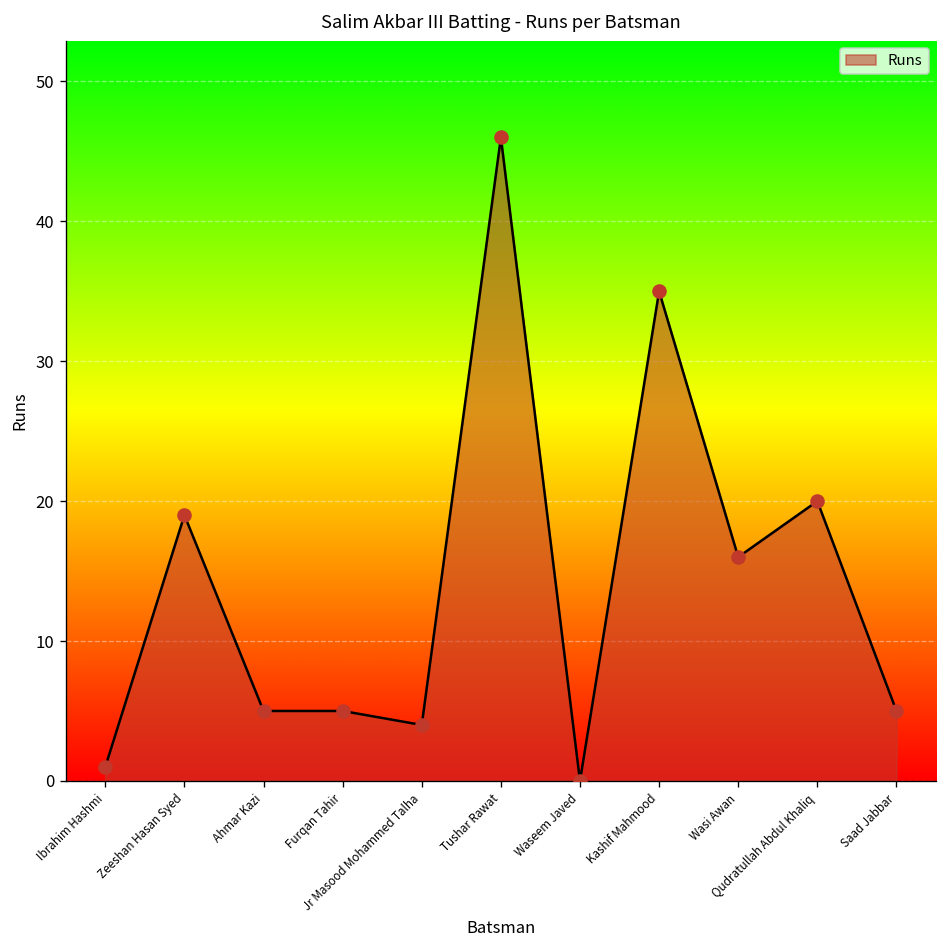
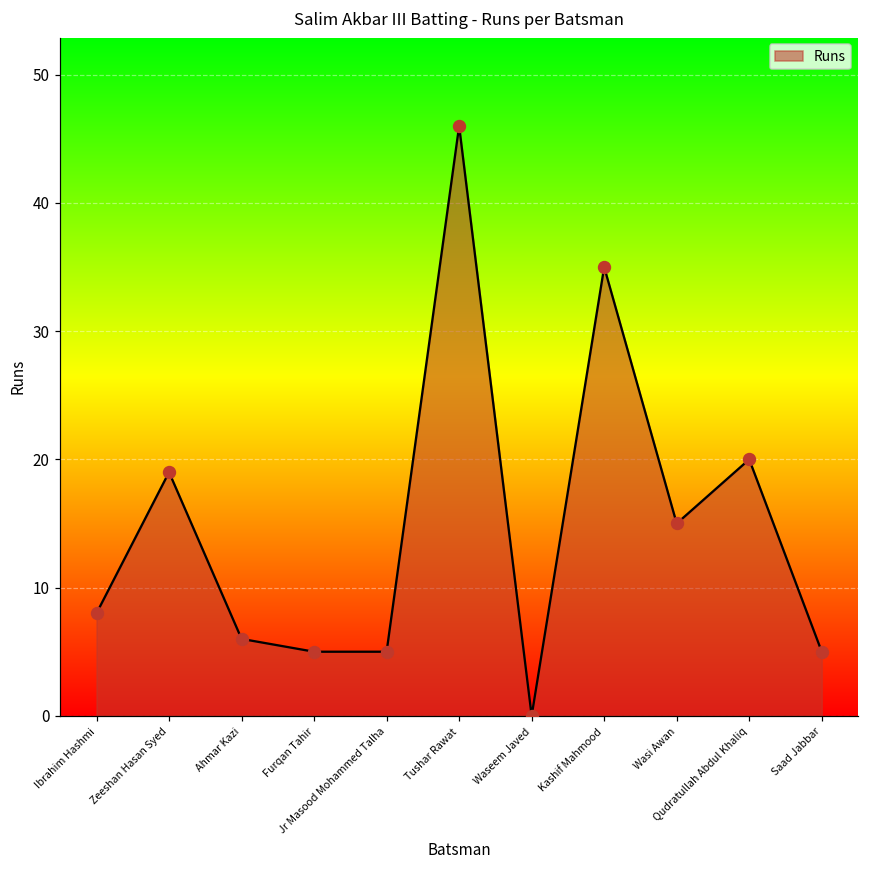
  {
-   "Ibrahim Hashmi": 1,
+   "Ibrahim Hashmi": 8,
    "Zeeshan Hasan Syed": 19,
-   "Ahmar Kazi": 5,
+   "Ahmar Kazi": 6,
    "Furqan Tahir": 5,
-   "Jr Masood Mohammed Talha": 4,
+   "Jr Masood Mohammed Talha": 5,
    "Tushar Rawat": 46,
    "Waseem Javed": 0,
    "Kashif Mahmood": 35,
-   "Wasi Awan": 16,
+   "Wasi Awan": 15,
    "Qudratullah Abdul Khaliq": 20,
    "Saad Jabbar": 5
  }
